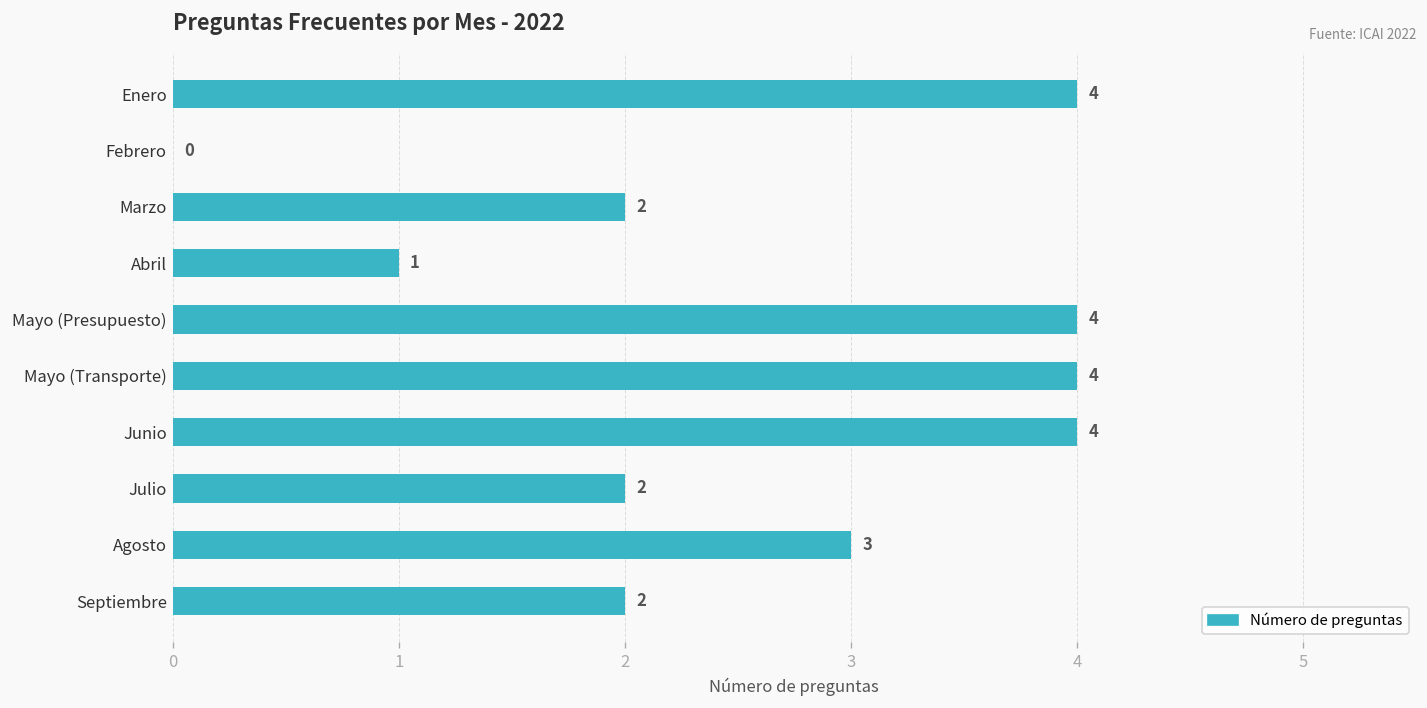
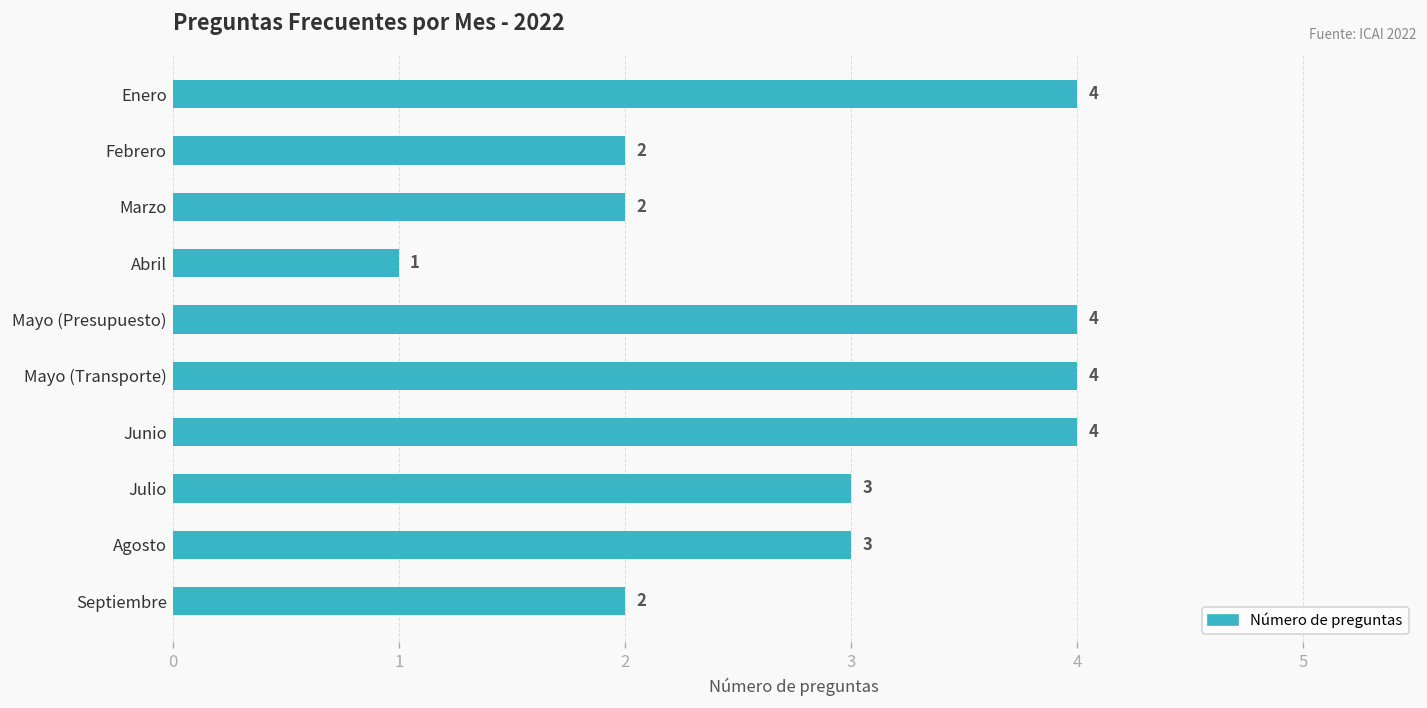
  {
    "Enero": 4,
-   "Febrero": 0,
+   "Febrero": 2,
    "Marzo": 2,
    "Abril": 1,
    "Mayo (Presupuesto)": 4,
    "Mayo (Transporte)": 4,
    "Junio": 4,
-   "Julio": 2,
+   "Julio": 3,
    "Agosto": 3,
    "Septiembre": 2
  }
